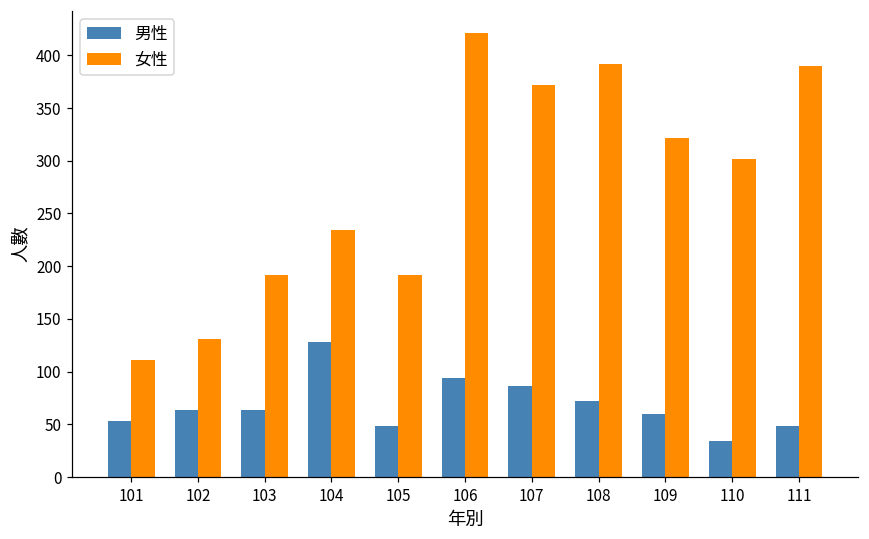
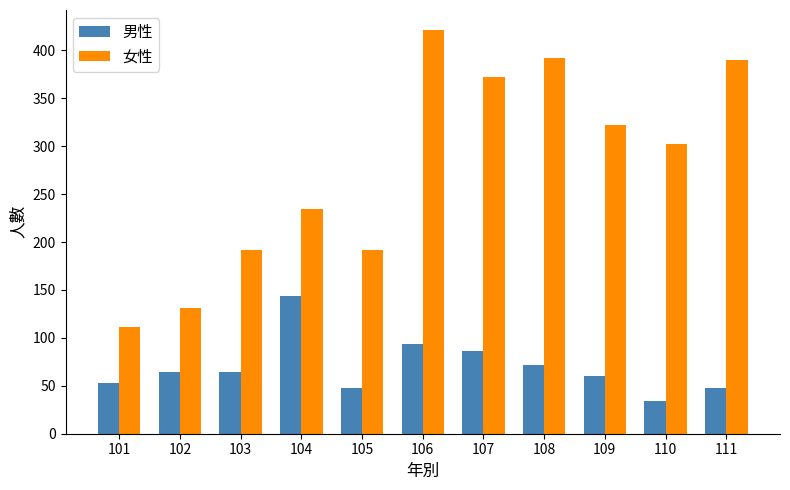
  {
    "男性": {
      "101": 50,
      "102": 60,
      "103": 60,
-     "104": 130,
+     "104": 140,
      "105": 50,
      "106": 90,
      "107": 90,
      "108": 70,
      "109": 60,
      "110": 30,
      "111": 50
    },
    "女性": {
      "101": 110,
      "102": 130,
      "103": 190,
      "104": 230,
      "105": 190,
      "106": 420,
      "107": 370,
      "108": 390,
      "109": 320,
      "110": 300,
      "111": 390
    }
  }
